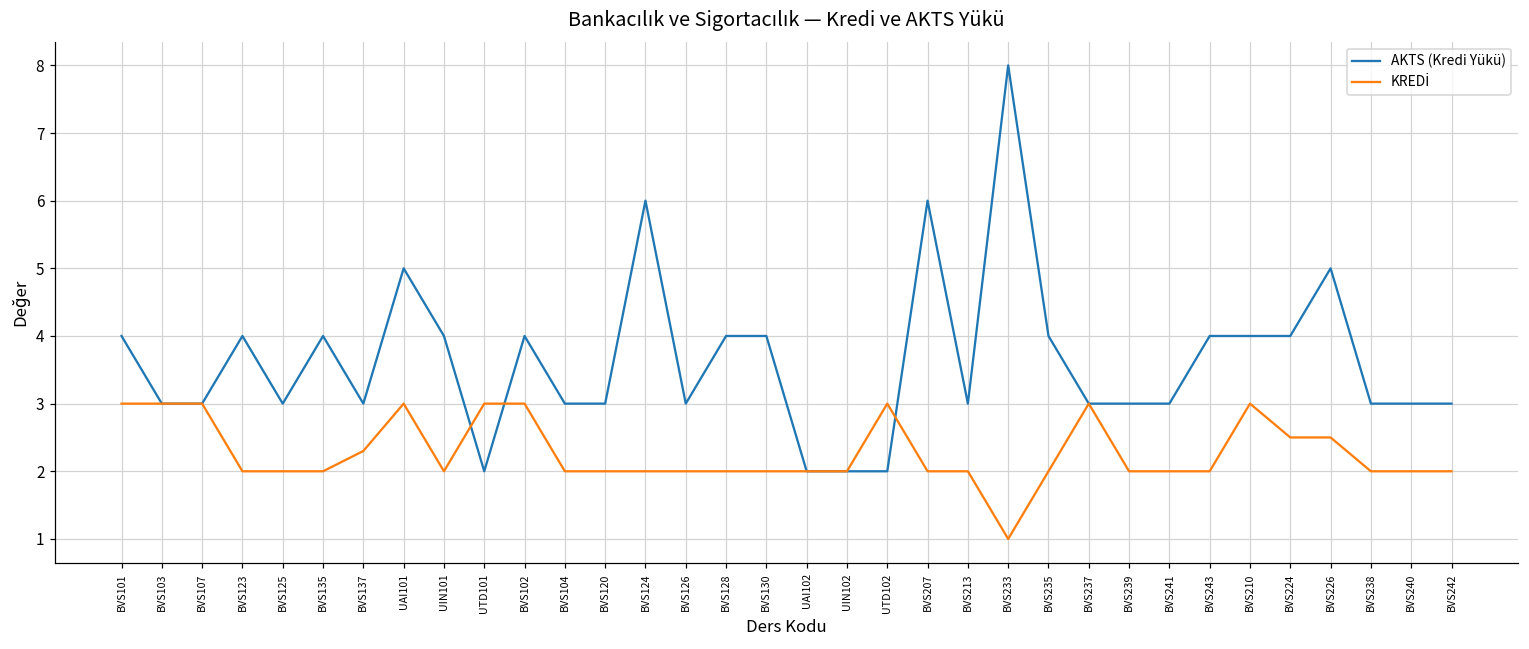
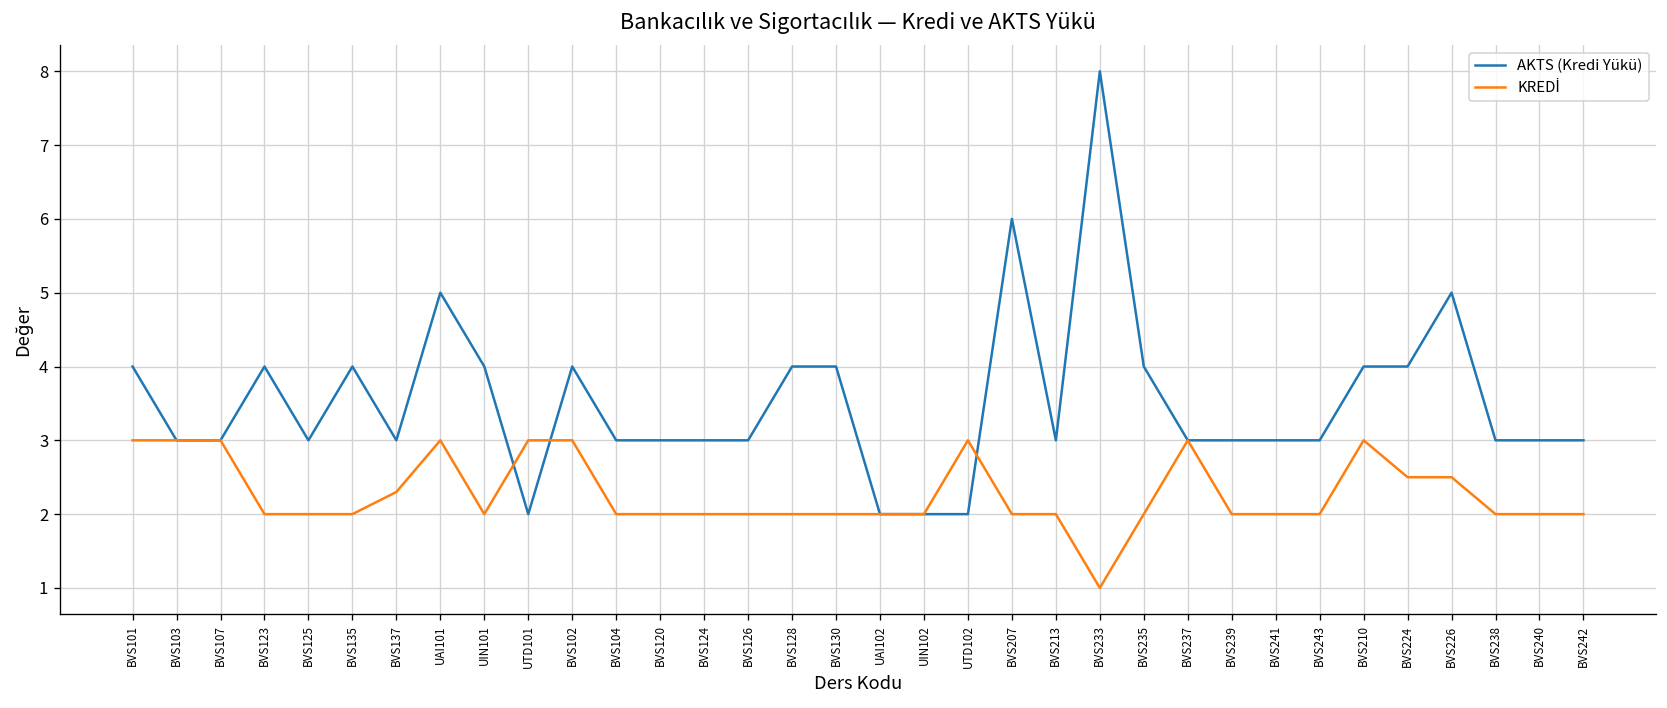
  {
    "AKTS (Kredi Yükü)": {
      "BVS101": 4,
      "BVS123": 4,
      "BVS125": 3,
      "BVS135": 4,
      "BVS137": 3,
      "UAI101": 5,
      "UIN101": 4,
      "UTD101": 2,
      "BVS102": 4,
      "BVS104": 3,
      "BVS120": 3,
-     "BVS124": 6,
+     "BVS124": 3,
      "BVS126": 3,
      "BVS128": 4,
      "BVS130": 4,
      "UTD102": 2,
      "BVS207": 6,
      "BVS213": 3,
      "BVS233": 8,
      "BVS235": 4,
      "BVS239": 3,
      "BVS241": 3,
-     "BVS243": 4,
+     "BVS243": 3,
      "BVS210": 4,
      "BVS224": 4,
      "BVS226": 5,
      "BVS238": 3,
      "BVS240": 3,
      "BVS242": 3
    },
    "KREDİ": {
      "BVS101": 3,
      "BVS123": 2,
      "BVS125": 2,
      "BVS135": 2,
      "BVS137": 2.3,
      "UAI101": 3,
      "UIN101": 2,
      "UTD101": 3,
      "BVS102": 3,
      "BVS104": 2,
      "BVS120": 2,
      "BVS124": 2,
      "BVS126": 2,
      "BVS128": 2,
      "BVS130": 2,
      "UTD102": 3,
      "BVS207": 2,
      "BVS213": 2,
      "BVS233": 1,
      "BVS235": 2,
      "BVS239": 2,
      "BVS241": 2,
      "BVS243": 2,
      "BVS210": 3,
      "BVS224": 2.5,
      "BVS226": 2.5,
      "BVS238": 2,
      "BVS240": 2,
      "BVS242": 2
    }
  }
